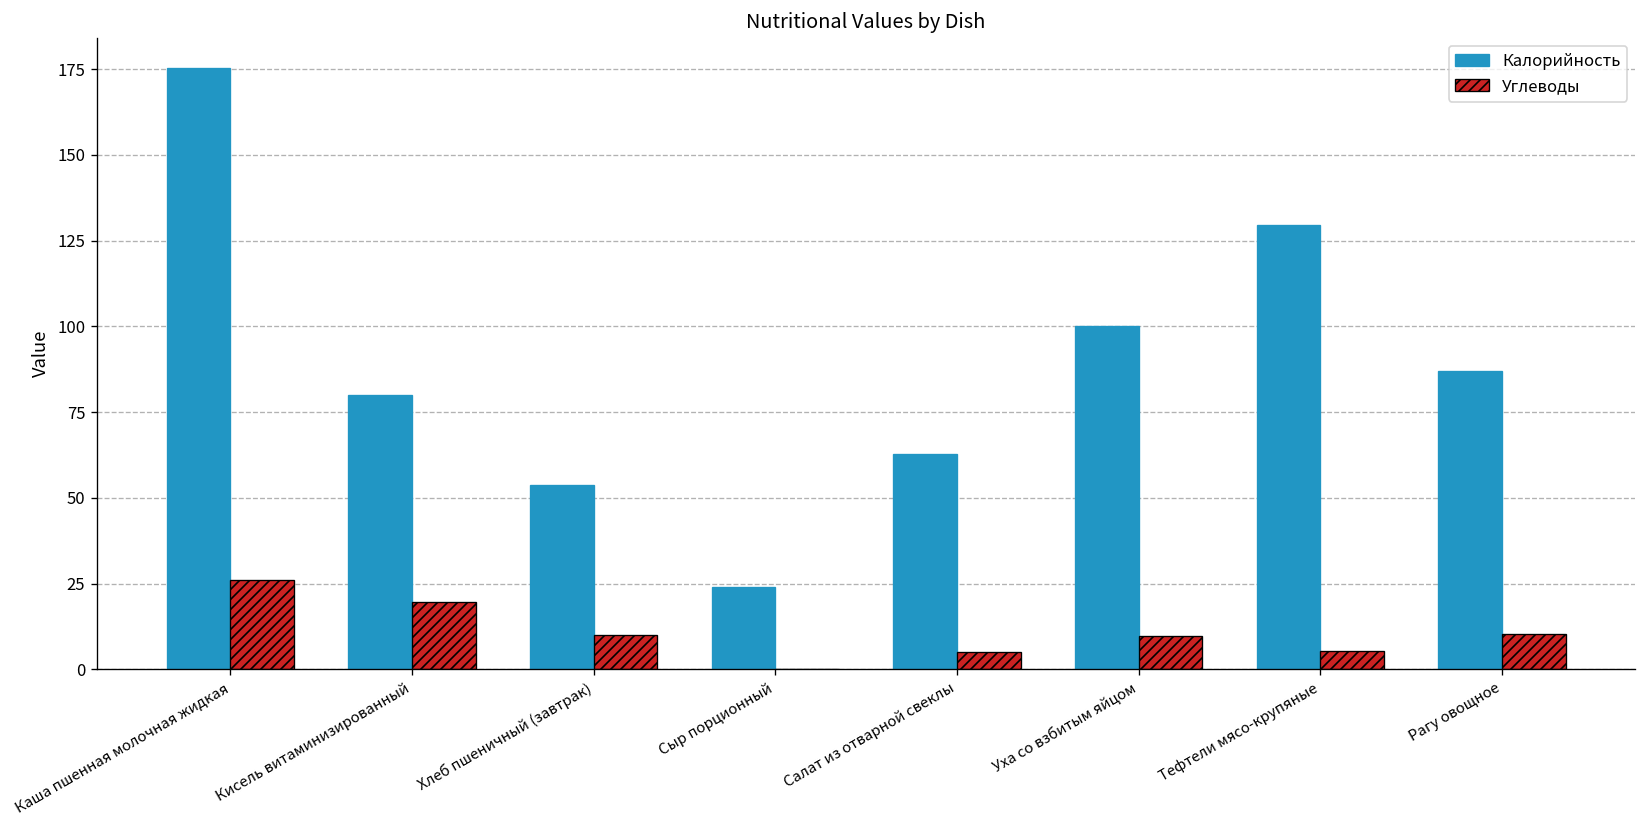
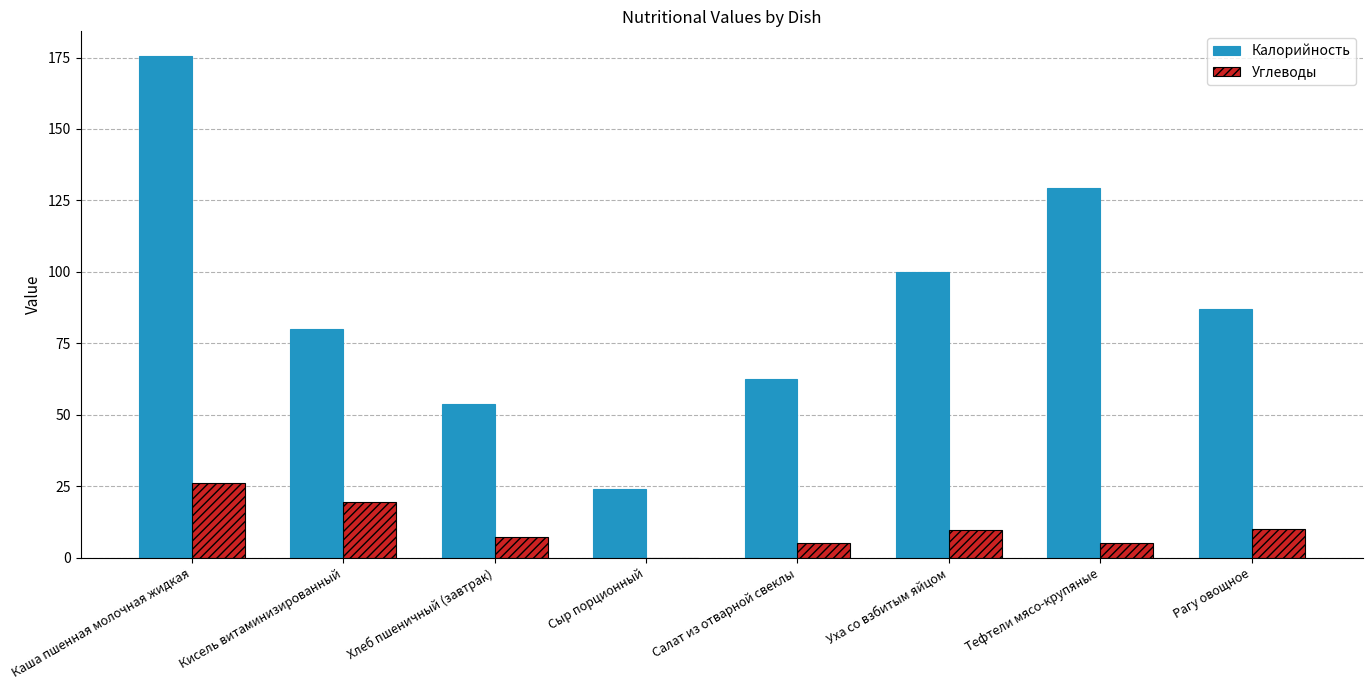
  {
    "Калорийность": {
      "Каша пшенная молочная жидкая": 175,
      "Кисель витаминизированный": 80,
      "Хлеб пшеничный (завтрак)": 54,
      "Сыр порционный": 24,
      "Салат из отварной свеклы": 63,
      "Уха со взбитым яйцом": 100,
      "Тефтели мясо-крупяные": 130,
      "Рагу овощное": 87
    },
    "Углеводы": {
      "Каша пшенная молочная жидкая": 26,
      "Кисель витаминизированный": 20,
-     "Хлеб пшеничный (завтрак)": 10,
+     "Хлеб пшеничный (завтрак)": 7,
      "Сыр порционный": 0,
      "Салат из отварной свеклы": 5,
      "Уха со взбитым яйцом": 10,
      "Тефтели мясо-крупяные": 5,
      "Рагу овощное": 10
    }
  }
